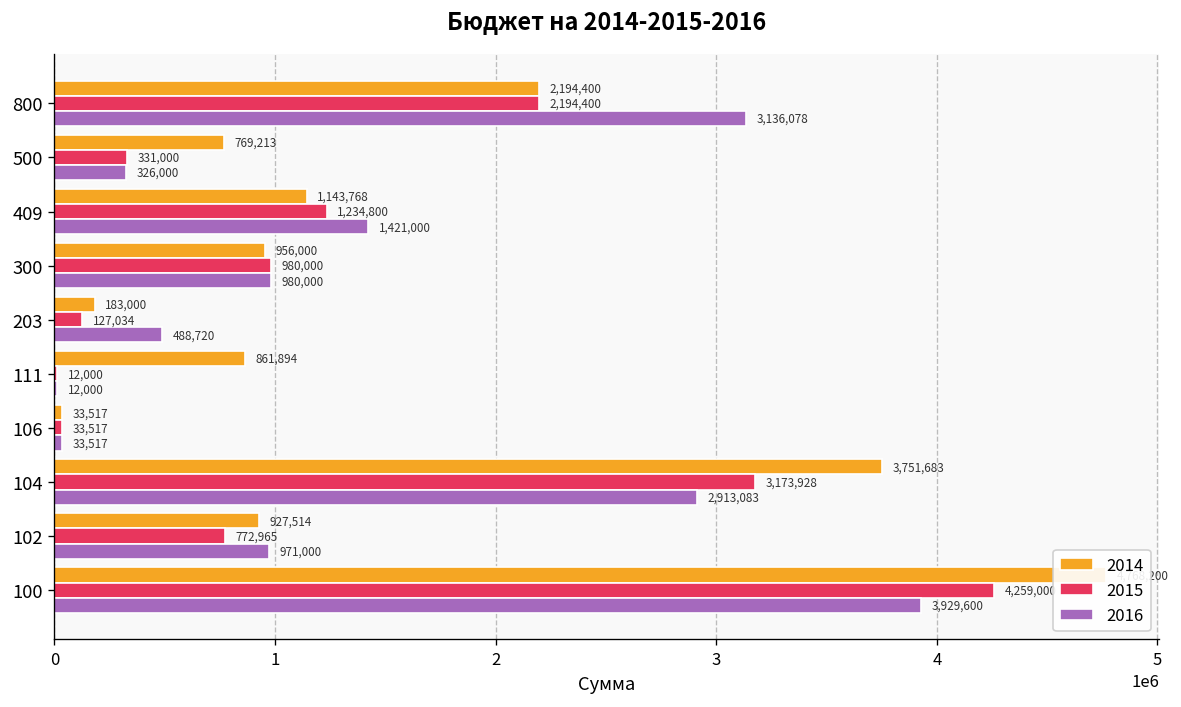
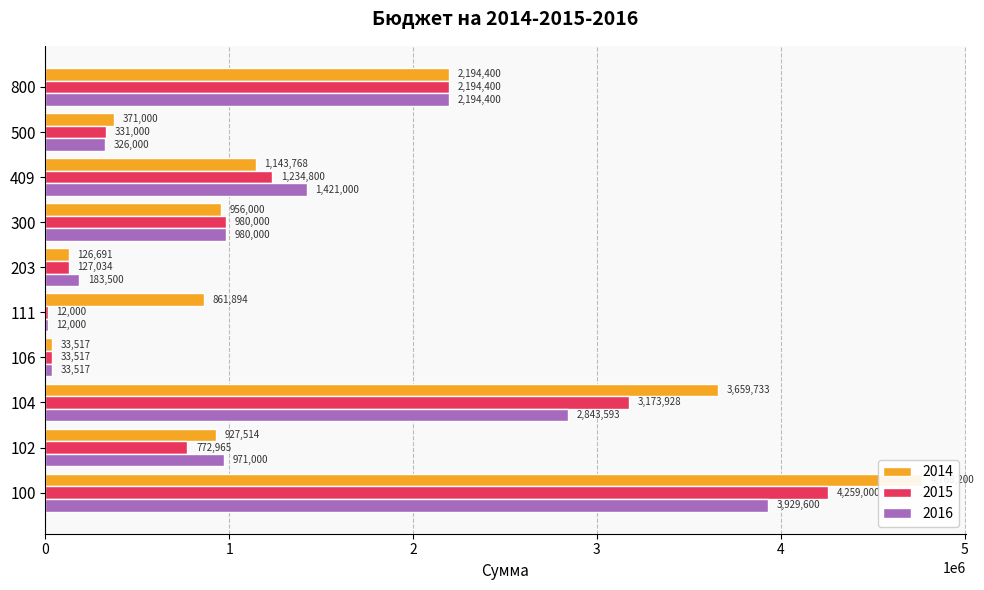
  {
    "2014": {
      "800": "2,194,400",
-     "500": "769,213",
+     "500": "371,000",
      "409": "1,143,768",
      "300": "956,000",
-     "203": "183,000",
+     "203": "126,691",
      "111": "861,894",
      "106": "33,517",
-     "104": "3,751,683",
+     "104": "3,659,733",
      "102": "927,514"
    },
    "2015": {
      "800": "2,194,400",
      "500": "331,000",
      "409": "1,234,800",
      "300": "980,000",
      "203": "127,034",
      "111": "12,000",
      "106": "33,517",
      "104": "3,173,928",
      "102": "772,965"
    },
    "2016": {
-     "800": "3,136,078",
+     "800": "2,194,400",
      "500": "326,000",
      "409": "1,421,000",
      "300": "980,000",
-     "203": "488,720",
+     "203": "183,500",
      "111": "12,000",
      "106": "33,517",
-     "104": "2,913,083",
+     "104": "2,843,593",
      "102": "971,000",
      "100": "3,929,600"
    }
  }
